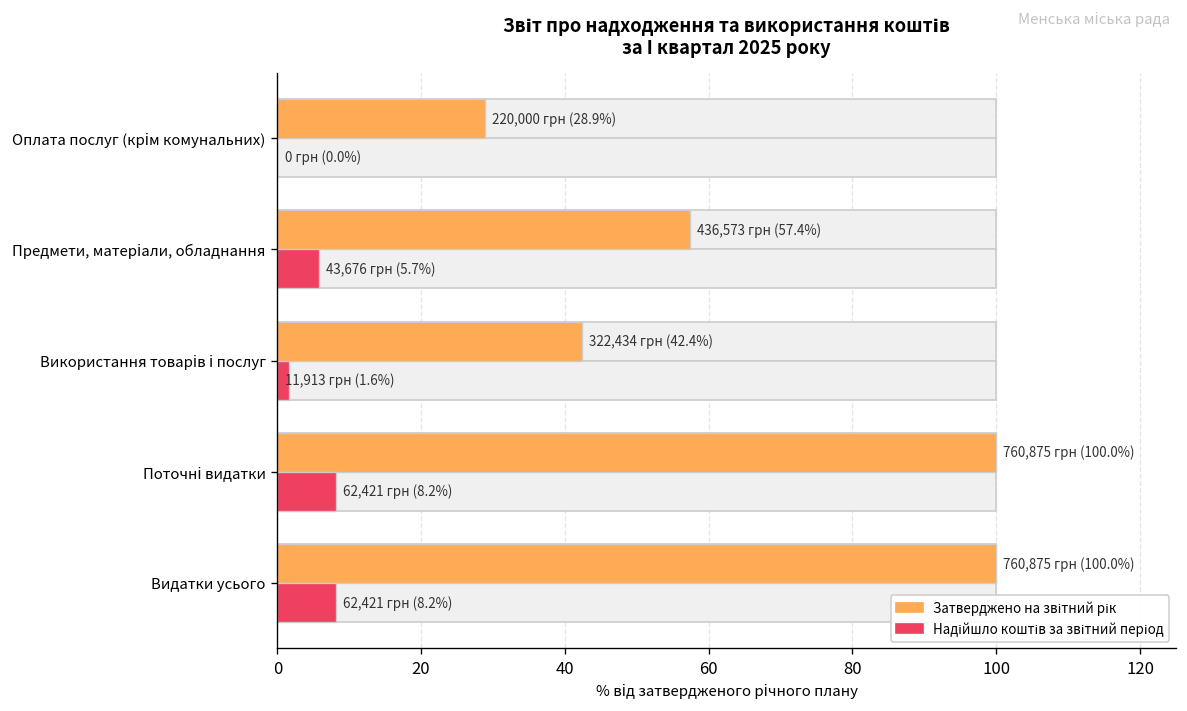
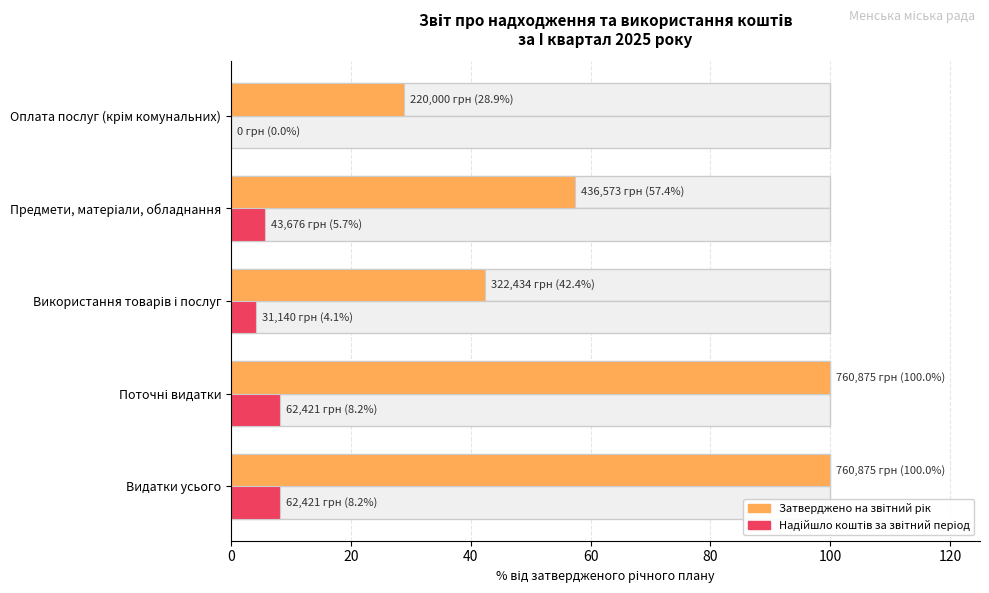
  {
    "Затверджено на звітний рік": {
      "Поточні видатки": "(100.0%)",
      "Видатки усього": "(100.0%)"
    },
    "Надійшло коштів за звітний період": {
      "Оплата послуг (крім комунальних)": "0",
-     "Використання товарів і послуг": "11,913 грн (1.6%)"
+     "Використання товарів і послуг": "31,140 грн (4.1%)"
    }
  }
